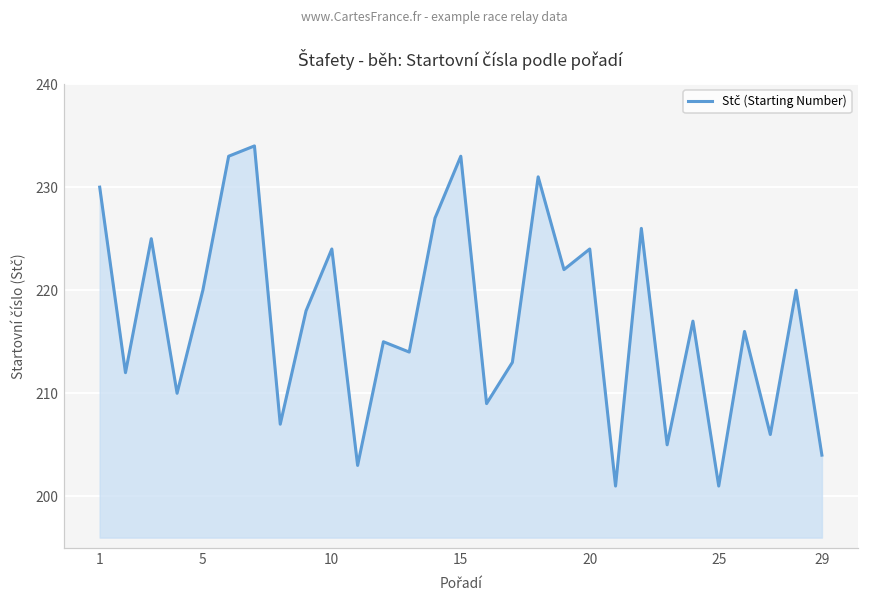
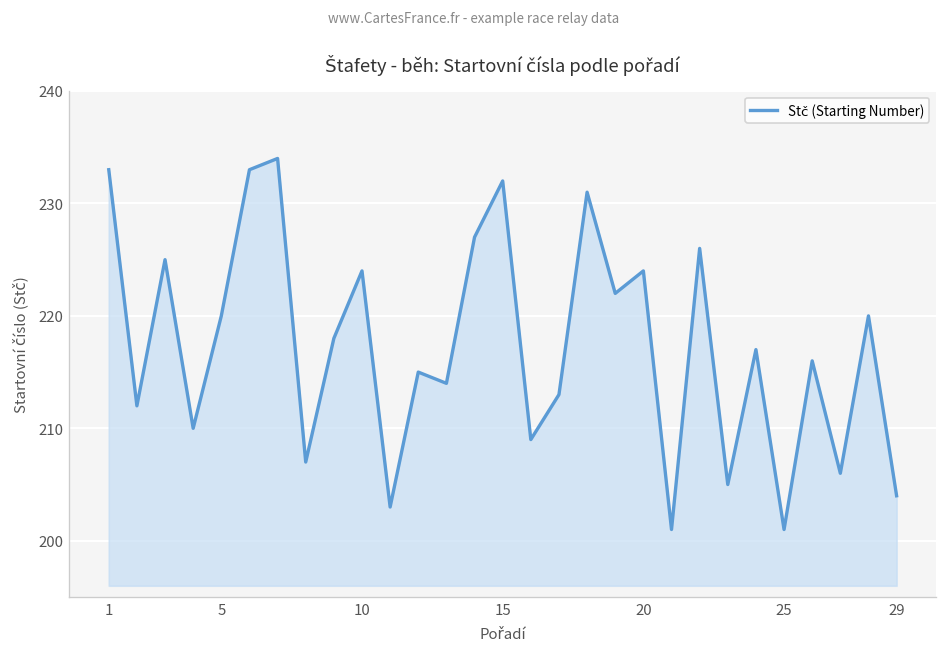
  {
-   "1": 230,
+   "1": 233,
    "5": 220,
    "10": 224,
-   "15": 233,
+   "15": 232,
    "20": 224,
    "25": 201,
    "29": 204
  }
